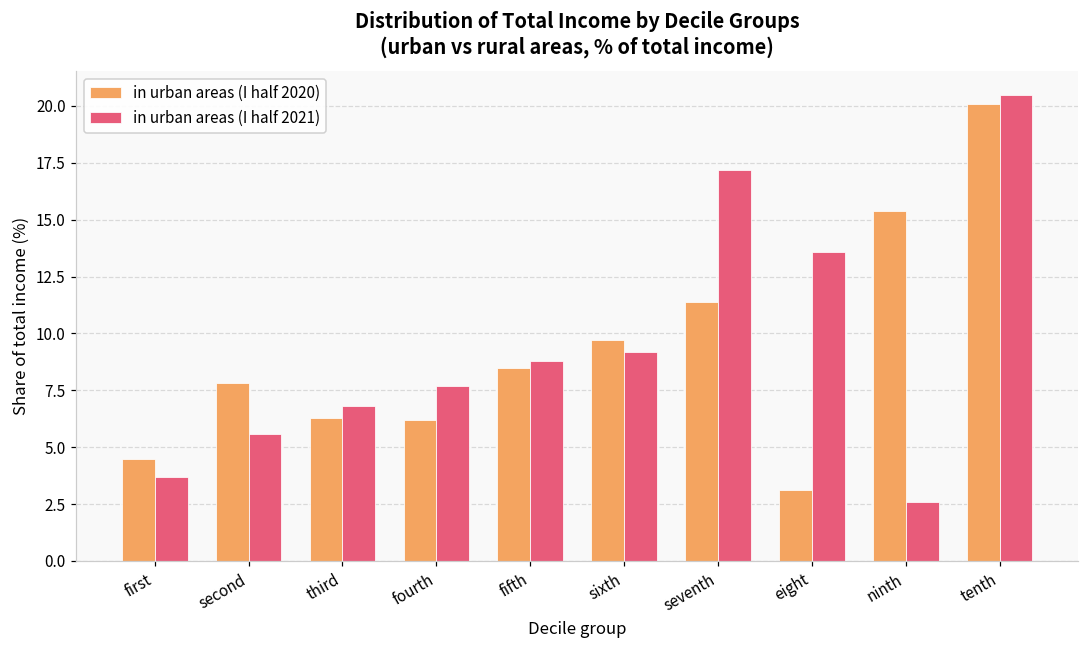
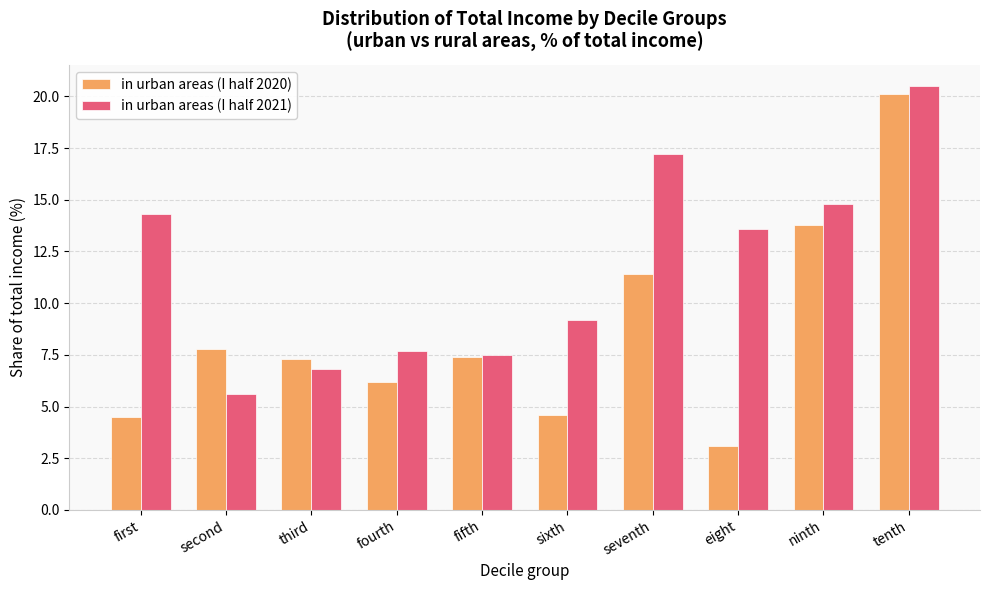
  {
    "in urban areas (I half 2020)": {
      "first": 4.5,
      "second": 7.8,
-     "third": 6.3,
+     "third": 7.3,
      "fourth": 6.2,
-     "fifth": 8.5,
-     "sixth": 9.7,
+     "fifth": 7.4,
+     "sixth": 4.6,
      "seventh": 11.4,
      "eight": 3.1,
-     "ninth": 15.4,
+     "ninth": 13.8,
      "tenth": 20.1
    },
    "in urban areas (I half 2021)": {
-     "first": 3.7,
+     "first": 14.3,
      "second": 5.6,
      "third": 6.8,
      "fourth": 7.7,
-     "fifth": 8.8,
+     "fifth": 7.5,
      "sixth": 9.2,
      "seventh": 17.2,
      "eight": 13.6,
-     "ninth": 2.6,
+     "ninth": 14.8,
      "tenth": 20.5
    }
  }
